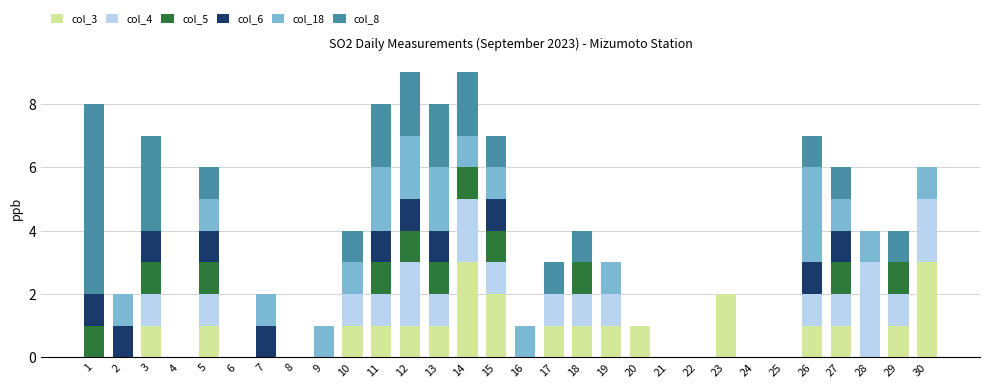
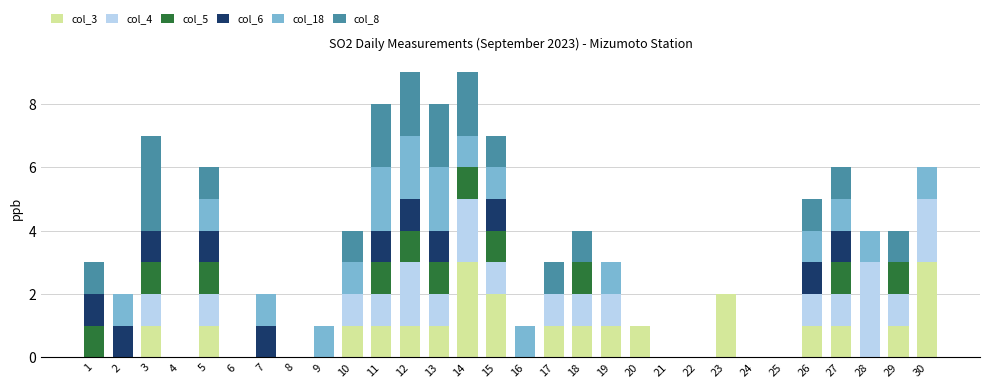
  {
    "col_3": {
      "1": 0,
      "2": 0,
      "3": 1,
      "4": 0,
      "5": 1,
      "6": 0,
      "7": 0,
      "8": 0,
      "9": 0,
      "10": 1,
      "11": 1,
      "12": 1,
      "13": 1,
      "14": 3,
      "15": 2,
      "16": 0,
      "17": 1,
      "18": 1,
      "19": 1,
      "20": 1,
      "21": 0,
      "22": 0,
      "23": 2,
      "24": 0,
      "25": 0,
      "26": 1,
      "27": 1,
      "28": 0,
      "29": 1,
      "30": 3
    },
    "col_4": {
      "1": 0,
      "2": 0,
      "3": 1,
      "4": 0,
      "5": 1,
      "6": 0,
      "7": 0,
      "8": 0,
      "9": 0,
      "10": 1,
      "11": 1,
      "12": 2,
      "13": 1,
      "14": 2,
      "15": 1,
      "16": 0,
      "17": 1,
      "18": 1,
      "19": 1,
      "20": 0,
      "21": 0,
      "22": 0,
      "23": 0,
      "24": 0,
      "25": 0,
      "26": 1,
      "27": 1,
      "28": 3,
      "29": 1,
      "30": 2
    },
    "col_5": {
      "1": 1,
      "2": 0,
      "3": 1,
      "4": 0,
      "5": 1,
      "6": 0,
      "7": 0,
      "8": 0,
      "9": 0,
      "10": 0,
      "11": 1,
      "12": 1,
      "13": 1,
      "14": 1,
      "15": 1,
      "16": 0,
      "17": 0,
      "18": 1,
      "19": 0,
      "20": 0,
      "21": 0,
      "22": 0,
      "23": 0,
      "24": 0,
      "25": 0,
      "26": 0,
      "27": 1,
      "28": 0,
      "29": 1,
      "30": 0
    },
    "col_6": {
      "1": 1,
      "2": 1,
      "3": 1,
      "4": 0,
      "5": 1,
      "6": 0,
      "7": 1,
      "8": 0,
      "9": 0,
      "10": 0,
      "11": 1,
      "12": 1,
      "13": 1,
      "14": 0,
      "15": 1,
      "16": 0,
      "17": 0,
      "18": 0,
      "19": 0,
      "20": 0,
      "21": 0,
      "22": 0,
      "23": 0,
      "24": 0,
      "25": 0,
      "26": 1,
      "27": 1,
      "28": 0,
      "29": 0,
      "30": 0
    },
    "col_18": {
      "1": 0,
      "2": 1,
      "3": 0,
      "4": 0,
      "5": 1,
      "6": 0,
      "7": 1,
      "8": 0,
      "9": 1,
      "10": 1,
      "11": 2,
      "12": 2,
      "13": 2,
      "14": 1,
      "15": 1,
      "16": 1,
      "17": 0,
      "18": 0,
      "19": 1,
      "20": 0,
      "21": 0,
      "22": 0,
      "23": 0,
      "24": 0,
      "25": 0,
-     "26": 3,
+     "26": 1,
      "27": 1,
      "28": 1,
      "29": 0,
      "30": 1
    },
    "col_8": {
-     "1": 6,
+     "1": 1,
      "2": 0,
      "3": 3,
      "4": 0,
      "5": 1,
      "6": 0,
      "7": 0,
      "8": 0,
      "9": 0,
      "10": 1,
      "11": 2,
      "12": 2,
      "13": 2,
      "14": 2,
      "15": 1,
      "16": 0,
      "17": 1,
      "18": 1,
      "19": 0,
      "20": 0,
      "21": 0,
      "22": 0,
      "23": 0,
      "24": 0,
      "25": 0,
      "26": 1,
      "27": 1,
      "28": 0,
      "29": 1,
      "30": 0
    }
  }
